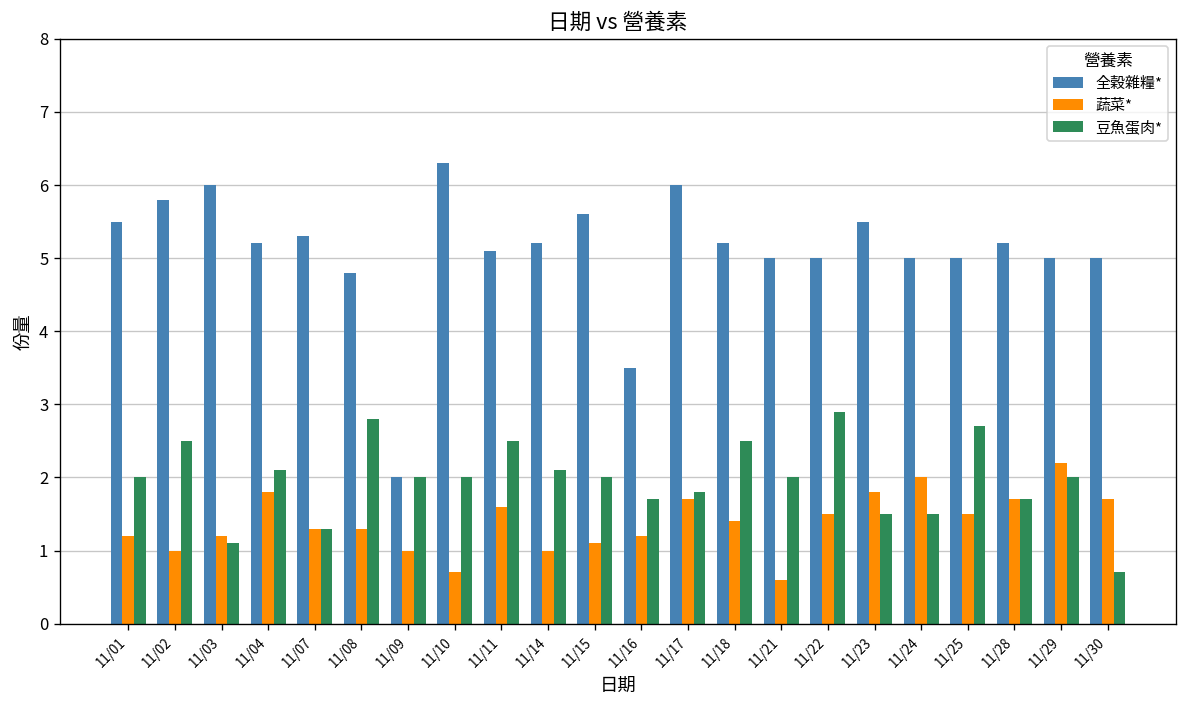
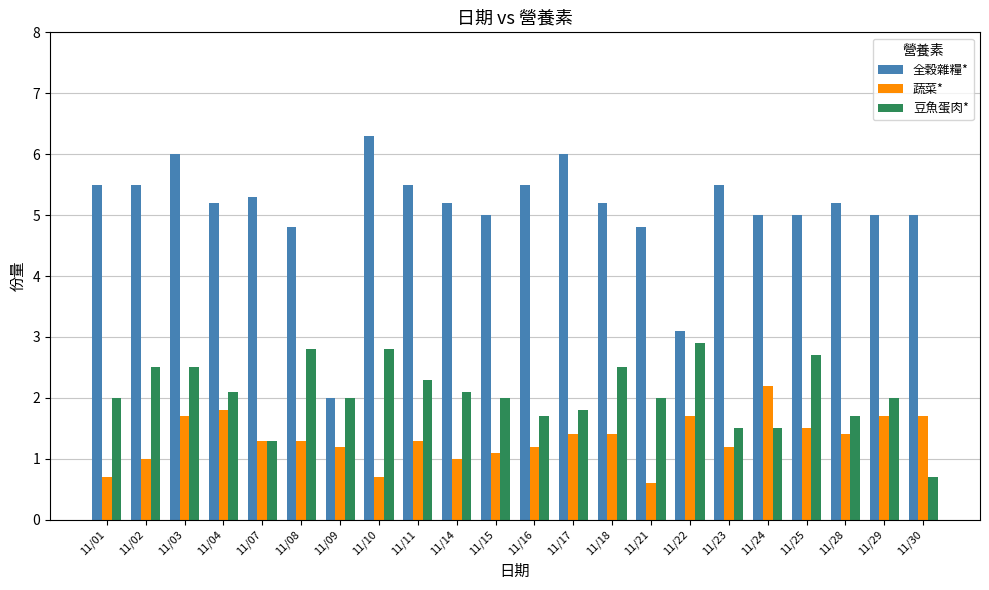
  {
    "全穀雜糧*": {
      "11/01": 5.5,
-     "11/02": 5.8,
+     "11/02": 5.5,
      "11/03": 6.0,
      "11/04": 5.2,
      "11/07": 5.3,
      "11/08": 4.8,
      "11/09": 2.0,
      "11/10": 6.3,
-     "11/11": 5.1,
+     "11/11": 5.5,
      "11/14": 5.2,
-     "11/15": 5.6,
-     "11/16": 3.5,
+     "11/15": 5.0,
+     "11/16": 5.5,
      "11/17": 6.0,
      "11/18": 5.2,
-     "11/21": 5.0,
-     "11/22": 5.0,
+     "11/21": 4.8,
+     "11/22": 3.1,
      "11/23": 5.5,
      "11/24": 5.0,
      "11/25": 5.0,
      "11/28": 5.2,
      "11/29": 5.0,
      "11/30": 5.0
    },
    "蔬菜*": {
-     "11/01": 1.2,
+     "11/01": 0.7,
      "11/02": 1.0,
-     "11/03": 1.2,
+     "11/03": 1.7,
      "11/04": 1.8,
      "11/07": 1.3,
      "11/08": 1.3,
-     "11/09": 1.0,
+     "11/09": 1.2,
      "11/10": 0.7,
-     "11/11": 1.6,
+     "11/11": 1.3,
      "11/14": 1.0,
      "11/15": 1.1,
      "11/16": 1.2,
-     "11/17": 1.7,
+     "11/17": 1.4,
      "11/18": 1.4,
      "11/21": 0.6,
-     "11/22": 1.5,
-     "11/23": 1.8,
-     "11/24": 2.0,
+     "11/22": 1.7,
+     "11/23": 1.2,
+     "11/24": 2.2,
      "11/25": 1.5,
-     "11/28": 1.7,
-     "11/29": 2.2,
+     "11/28": 1.4,
+     "11/29": 1.7,
      "11/30": 1.7
    },
    "豆魚蛋肉*": {
      "11/01": 2.0,
      "11/02": 2.5,
-     "11/03": 1.1,
+     "11/03": 2.5,
      "11/04": 2.1,
      "11/07": 1.3,
      "11/08": 2.8,
      "11/09": 2.0,
-     "11/10": 2.0,
-     "11/11": 2.5,
+     "11/10": 2.8,
+     "11/11": 2.3,
      "11/14": 2.1,
      "11/15": 2.0,
      "11/16": 1.7,
      "11/17": 1.8,
      "11/18": 2.5,
      "11/21": 2.0,
      "11/22": 2.9,
      "11/23": 1.5,
      "11/24": 1.5,
      "11/25": 2.7,
      "11/28": 1.7,
      "11/29": 2.0,
      "11/30": 0.7
    }
  }
